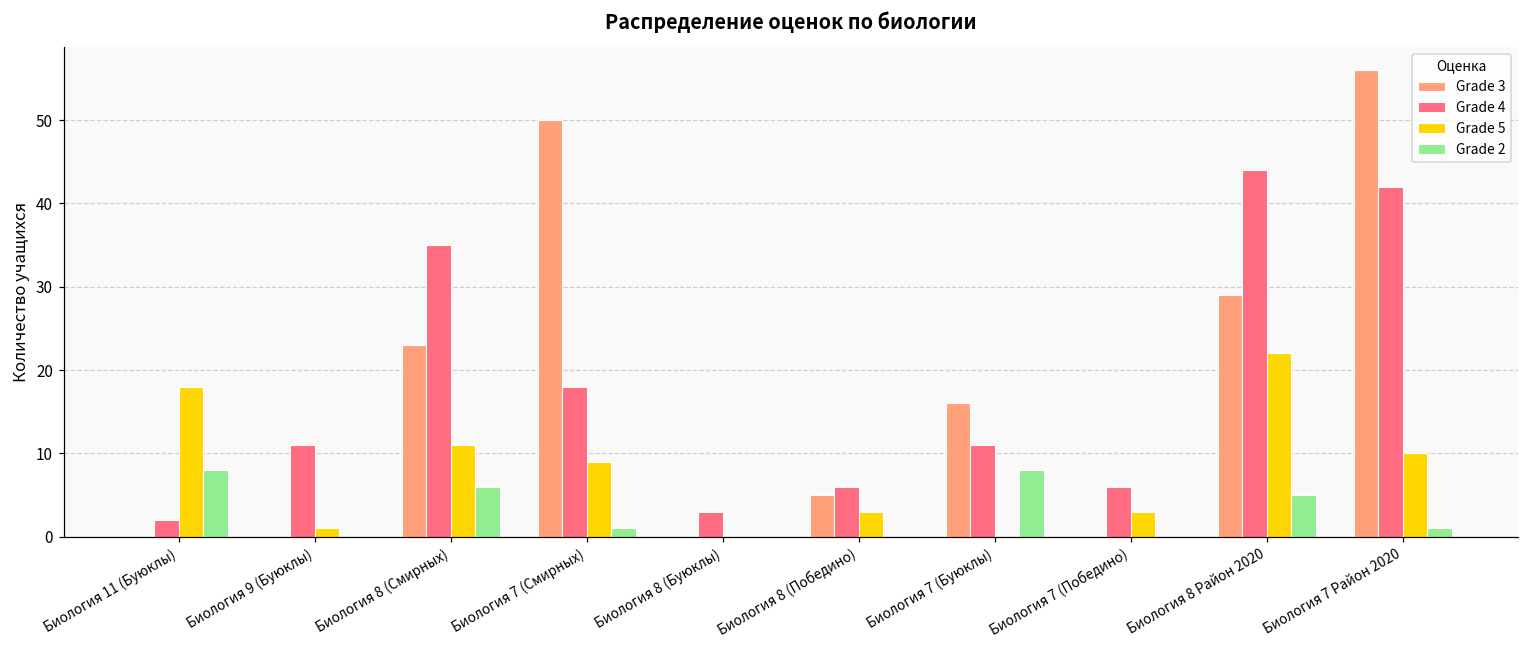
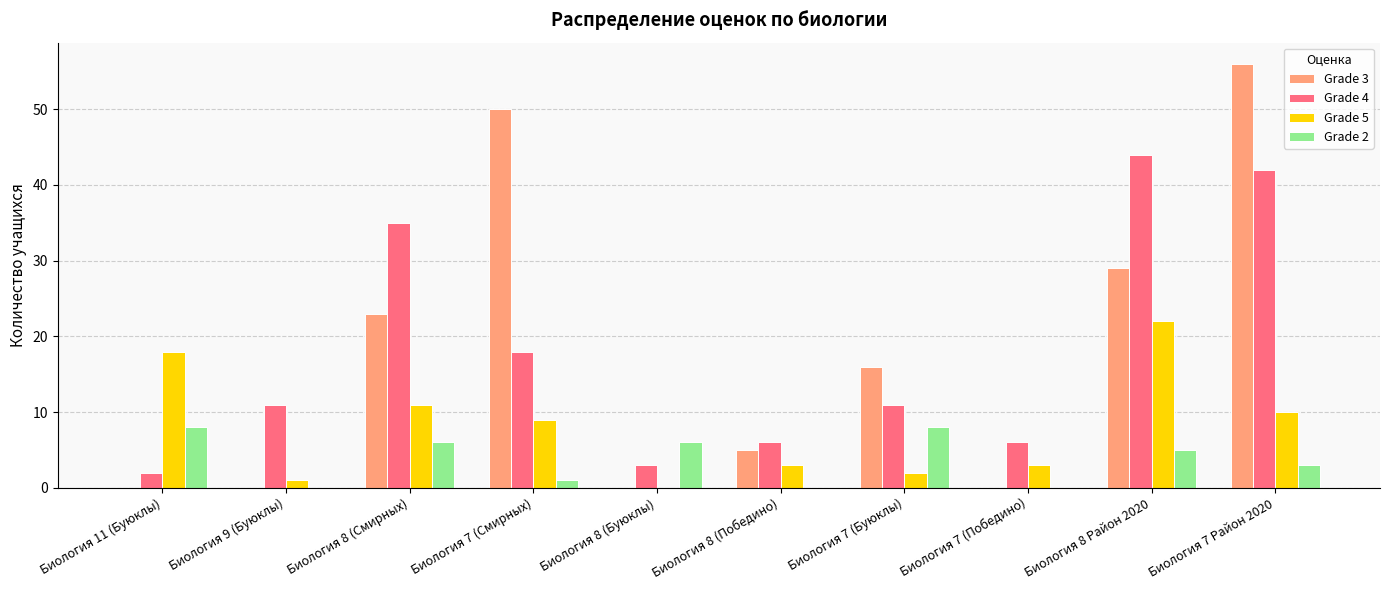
  {
    "Grade 5": {
      "Биология 11 (Буюклы)": 18,
      "Биология 9 (Буюклы)": 1,
      "Биология 8 (Смирных)": 11,
      "Биология 7 (Смирных)": 9,
      "Биология 8 (Буюклы)": 0,
      "Биология 8 (Победино)": 3,
-     "Биология 7 (Буюклы)": 0,
+     "Биология 7 (Буюклы)": 2,
      "Биология 7 (Победино)": 3,
      "Биология 8 Район 2020": 22,
      "Биология 7 Район 2020": 10
    },
    "Grade 2": {
      "Биология 11 (Буюклы)": 8,
      "Биология 9 (Буюклы)": 0,
      "Биология 8 (Смирных)": 6,
      "Биология 7 (Смирных)": 1,
-     "Биология 8 (Буюклы)": 0,
+     "Биология 8 (Буюклы)": 6,
      "Биология 8 (Победино)": 0,
      "Биология 7 (Буюклы)": 8,
      "Биология 7 (Победино)": 0,
      "Биология 8 Район 2020": 5,
-     "Биология 7 Район 2020": 1
+     "Биология 7 Район 2020": 3
    }
  }
